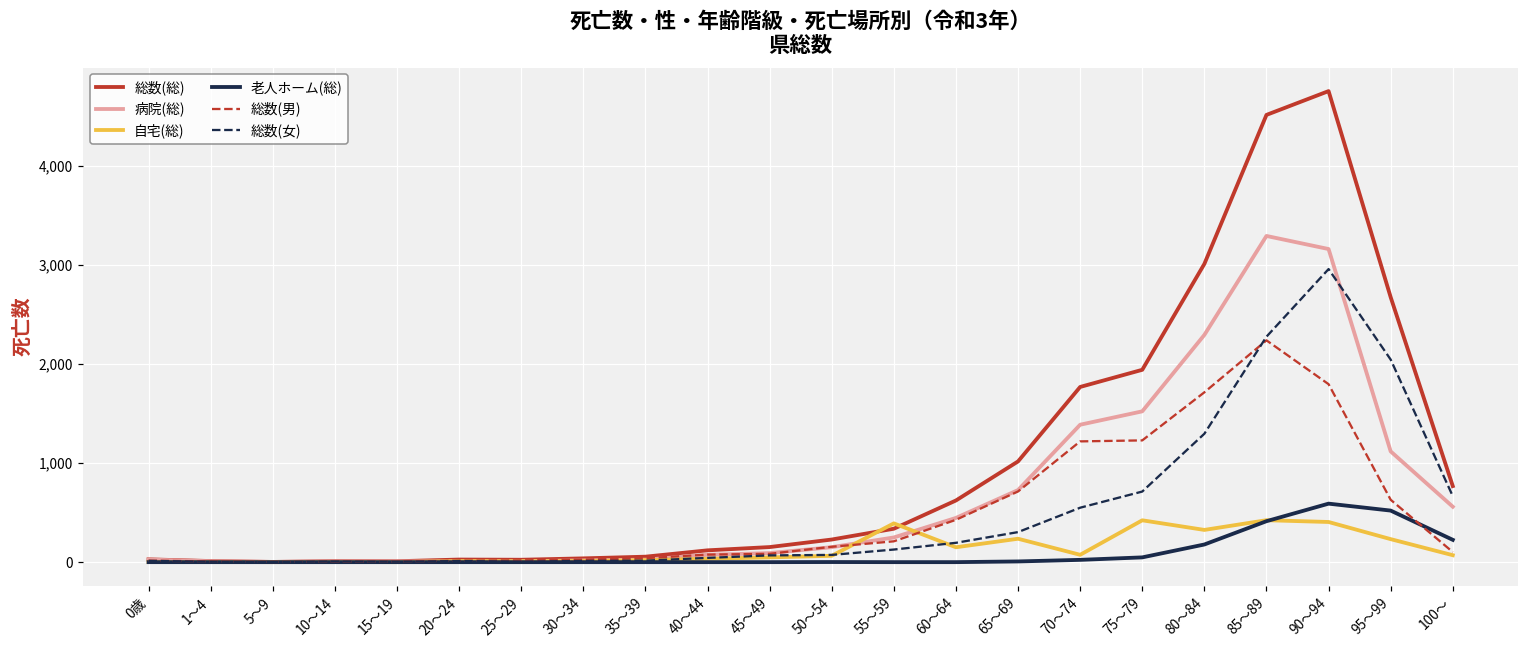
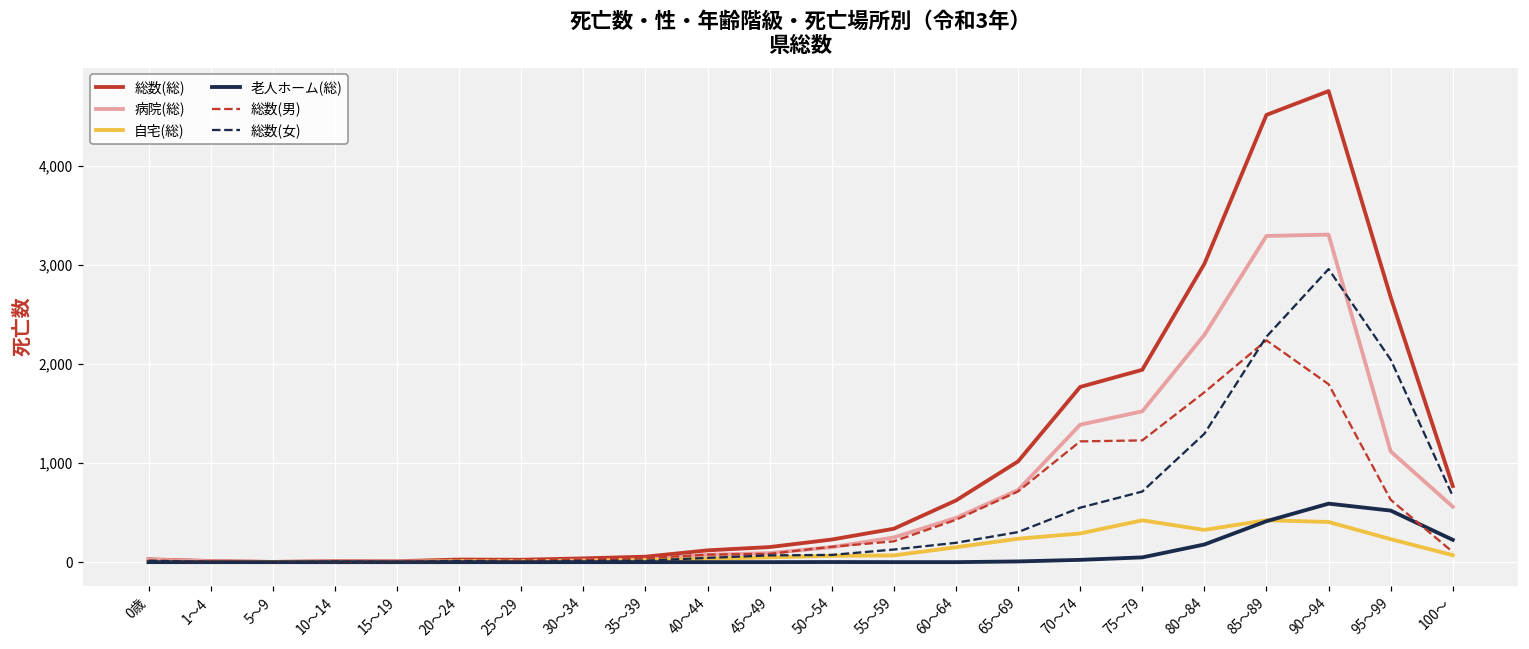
  {
    "病院(総)": {
      "55～59": "200",
      "70～74": "1,400",
      "75～79": "1,500",
      "80～84": "2,300",
      "85～89": "3,300",
-     "90～94": "3,200",
+     "90～94": "3,300",
      "95～99": "1,100",
      "100～": "600"
    },
    "自宅(総)": {
-     "55～59": "400",
+     "55～59": "100",
      "60～64": "200",
      "65～69": "200",
-     "70～74": "100",
+     "70～74": "300",
      "75～79": "400",
      "80～84": "300",
      "90～94": "400",
      "95～99": "200",
      "100～": "100"
    }
  }
